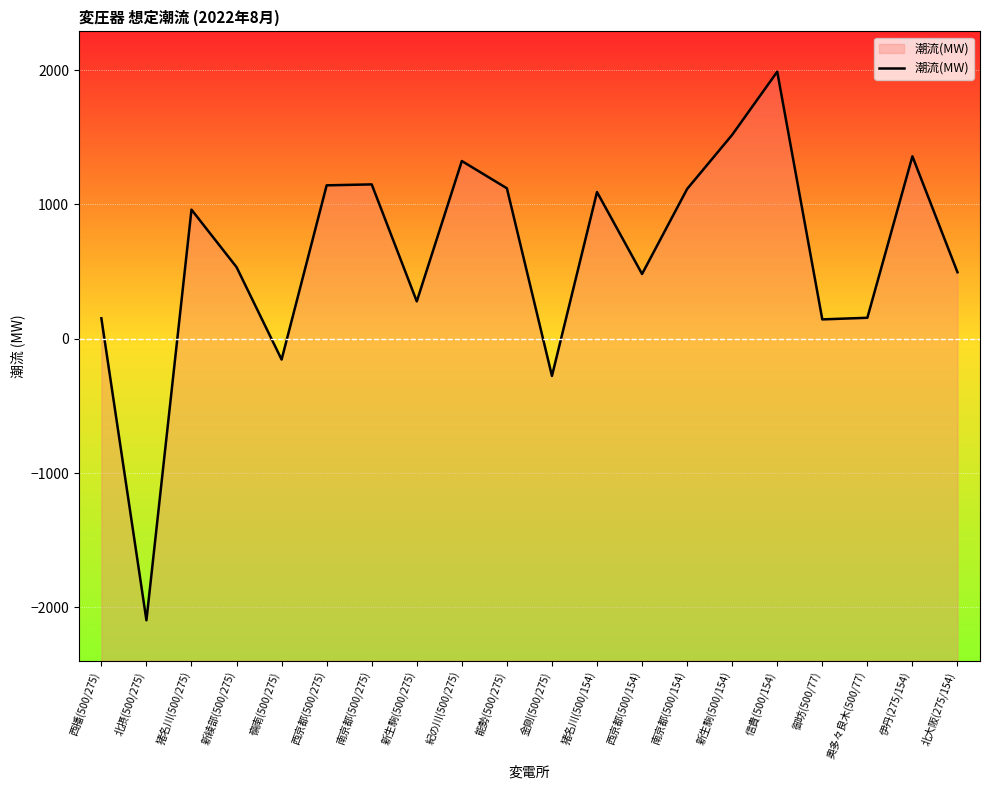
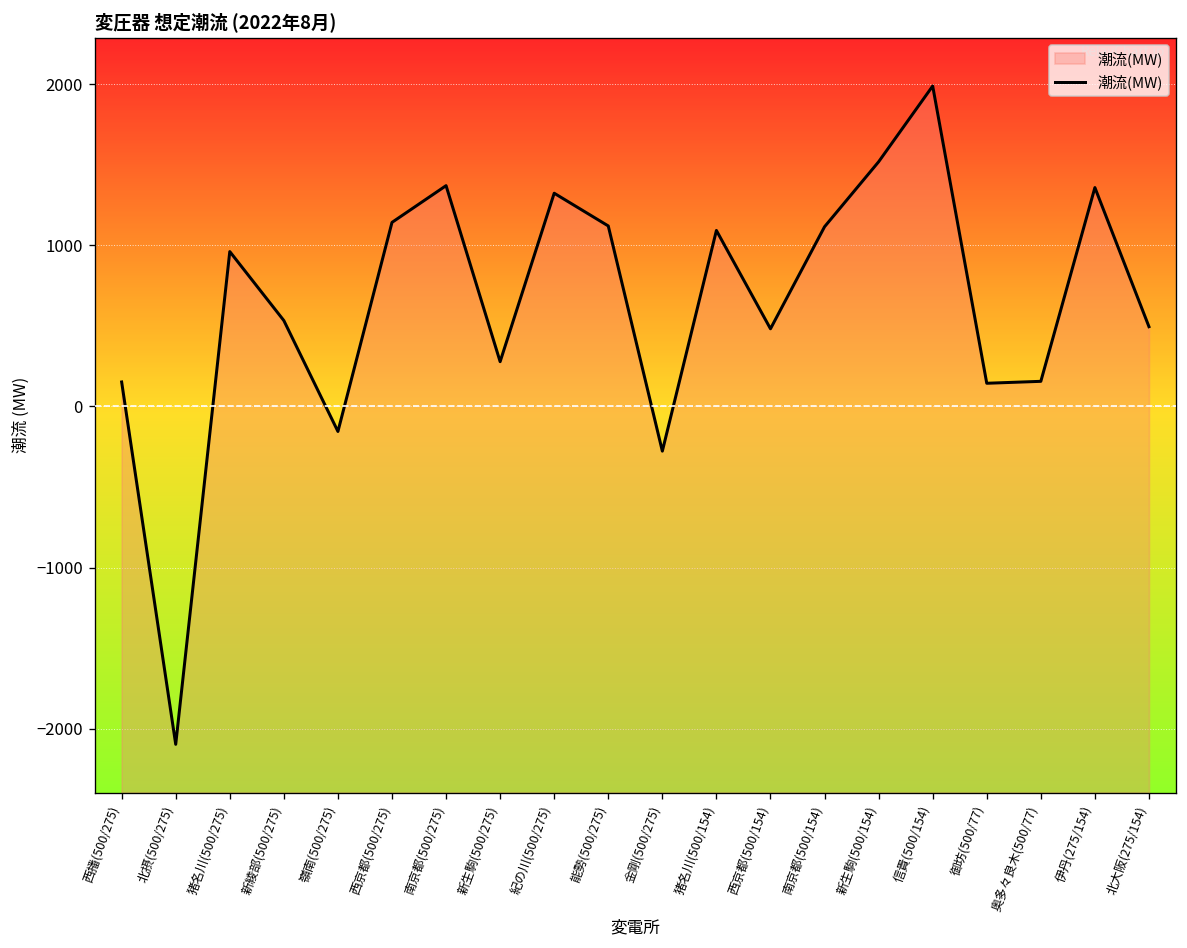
  {
    "西播(500/275)": 150,
    "北摂(500/275)": -2100,
    "猪名川(500/275)": 960,
    "新綾部(500/275)": 530,
    "嶺南(500/275)": -160,
    "西京都(500/275)": 1140,
-   "南京都(500/275)": 1150,
+   "南京都(500/275)": 1370,
    "新生駒(500/275)": 280,
    "紀の川(500/275)": 1320,
    "能勢(500/275)": 1120,
    "金剛(500/275)": -280,
    "猪名川(500/154)": 1090,
    "西京都(500/154)": 480,
    "南京都(500/154)": 1120,
    "新生駒(500/154)": 1520,
    "信貴(500/154)": 1990,
    "御坊(500/77)": 140,
    "奥多々良木(500/77)": 160,
    "伊丹(275/154)": 1360,
    "北大阪(275/154)": 500
  }
